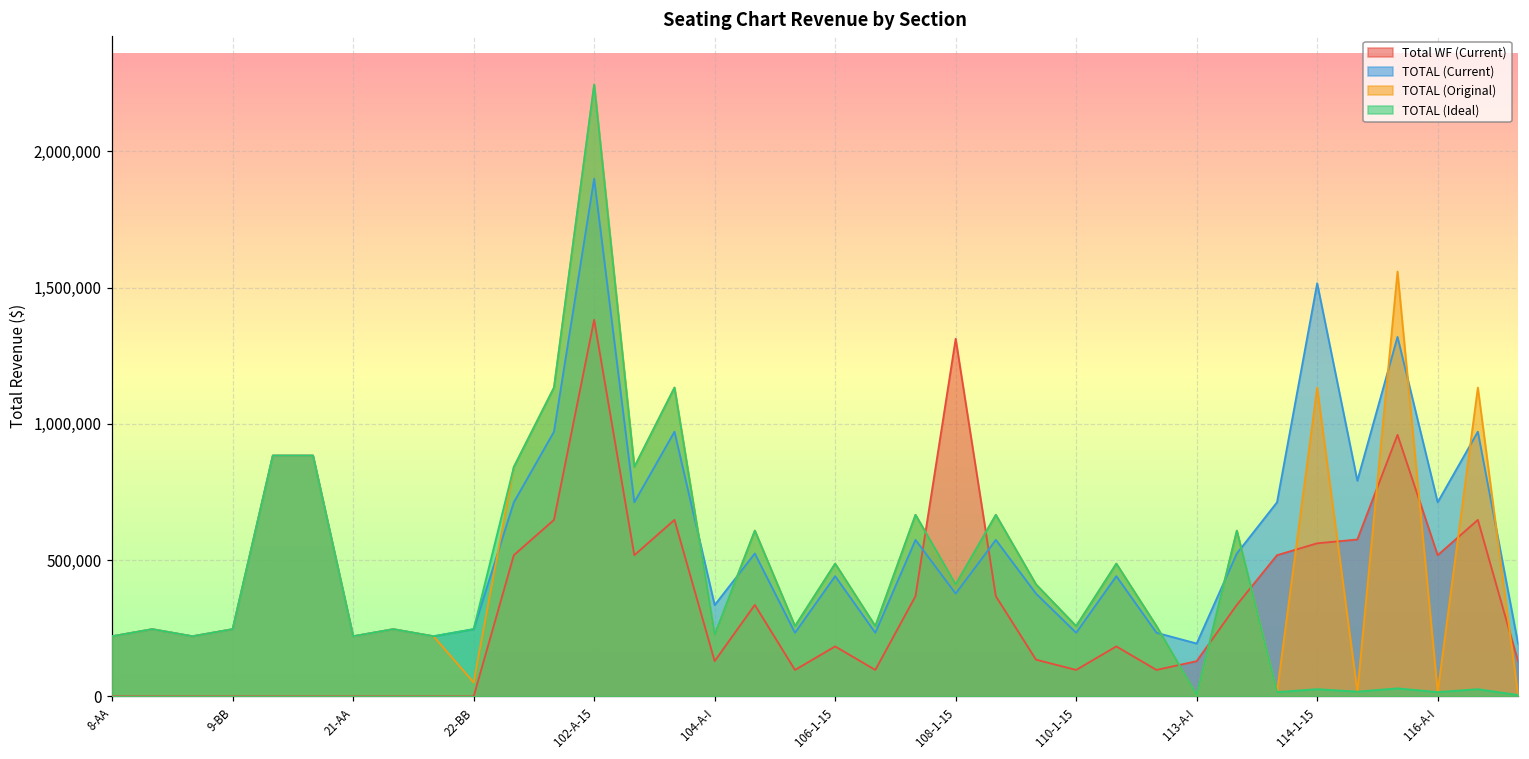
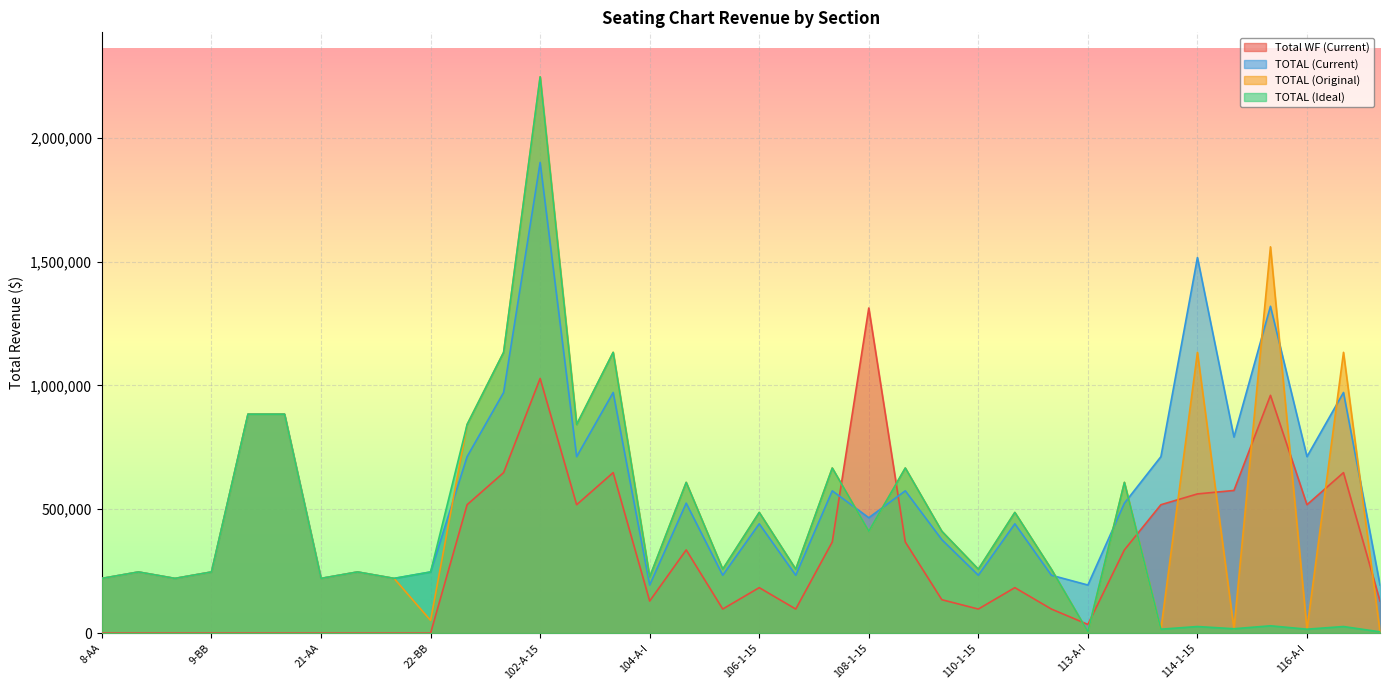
  {
    "Total WF (Current)": {
      "8-AA": "0",
      "9-BB": "0",
      "21-AA": "0",
      "22-BB": "0",
-     "102-A-15": "1,380,000",
+     "102-A-15": "1,030,000",
      "104-A-I": "130,000",
      "106-1-15": "180,000",
      "108-1-15": "1,310,000",
      "110-1-15": "100,000",
-     "113-A-I": "130,000",
+     "113-A-I": "40,000",
      "114-1-15": "560,000",
      "116-A-I": "520,000"
    },
    "TOTAL (Current)": {
      "102-A-15": "1,900,000",
-     "104-A-I": "340,000",
+     "104-A-I": "190,000",
      "106-1-15": "440,000",
-     "108-1-15": "380,000",
+     "108-1-15": "470,000",
      "110-1-15": "230,000",
      "113-A-I": "190,000",
      "114-1-15": "1,520,000",
      "116-A-I": "710,000"
    },
    "TOTAL (Original)": {
      "22-BB": "50,000",
      "114-1-15": "1,130,000"
    },
    "TOTAL (Ideal)": {
      "114-1-15": "30,000"
    }
  }
